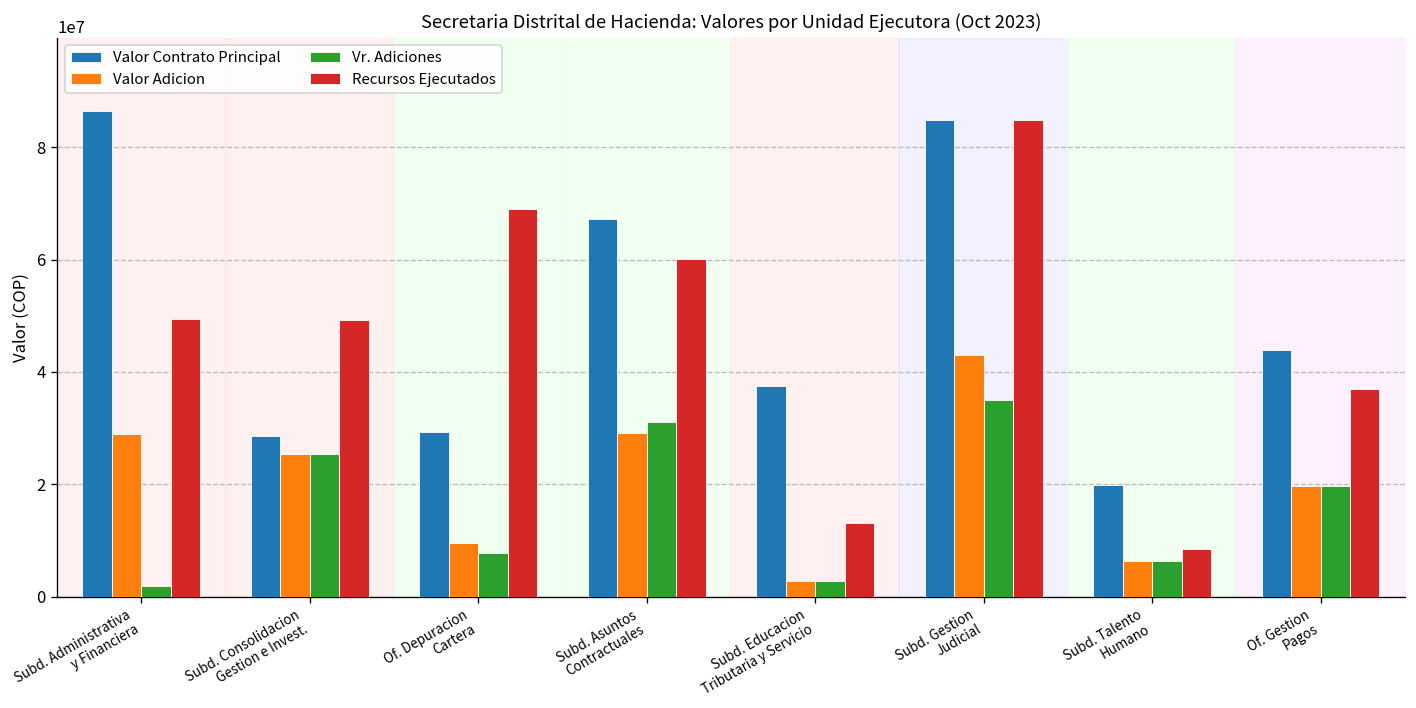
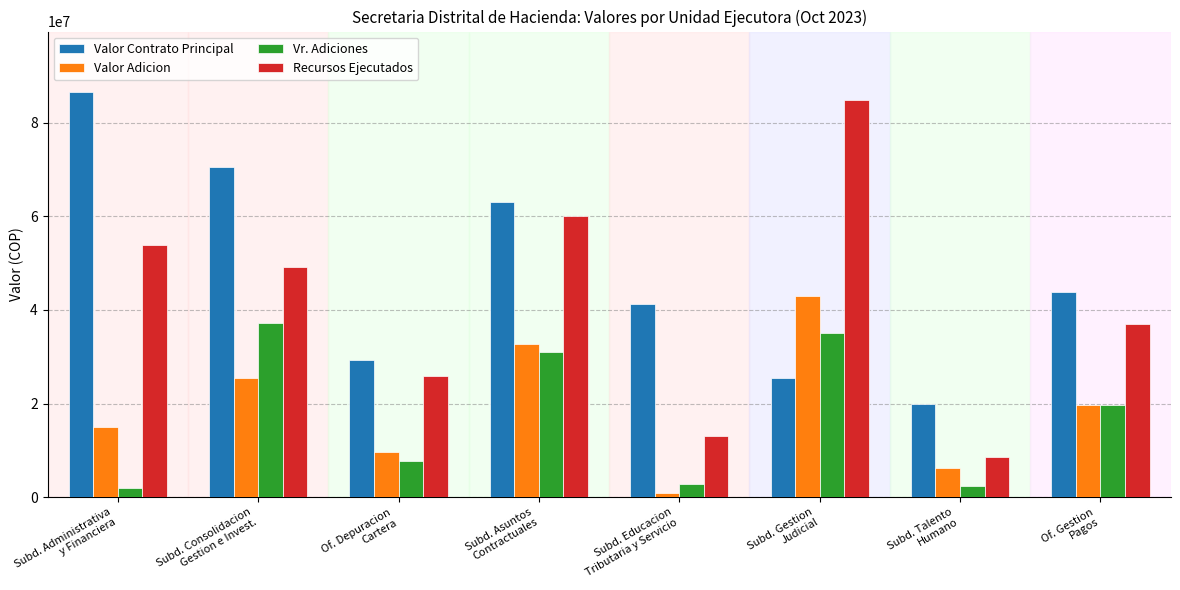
  {
    "Valor Contrato Principal": {
      "Subd. Administrativa y Financiera": 87000000,
-     "Subd. Consolidacion Gestion e Invest.": 29000000,
+     "Subd. Consolidacion Gestion e Invest.": 71000000,
      "Of. Depuracion Cartera": 29000000,
-     "Subd. Asuntos Contractuales": 67000000,
-     "Subd. Educacion Tributaria y Servicio": 38000000,
-     "Subd. Gestion Judicial": 85000000,
+     "Subd. Asuntos Contractuales": 63000000,
+     "Subd. Educacion Tributaria y Servicio": 41000000,
+     "Subd. Gestion Judicial": 25000000,
      "Subd. Talento Humano": 20000000,
      "Of. Gestion Pagos": 44000000
    },
    "Valor Adicion": {
-     "Subd. Administrativa y Financiera": 29000000,
+     "Subd. Administrativa y Financiera": 15000000,
      "Subd. Consolidacion Gestion e Invest.": 25000000,
      "Of. Depuracion Cartera": 10000000,
-     "Subd. Asuntos Contractuales": 29000000,
-     "Subd. Educacion Tributaria y Servicio": 3000000,
+     "Subd. Asuntos Contractuales": 33000000,
+     "Subd. Educacion Tributaria y Servicio": 1000000,
      "Subd. Gestion Judicial": 43000000,
      "Subd. Talento Humano": 6000000,
      "Of. Gestion Pagos": 20000000
    },
    "Vr. Adiciones": {
      "Subd. Administrativa y Financiera": 2000000,
-     "Subd. Consolidacion Gestion e Invest.": 25000000,
+     "Subd. Consolidacion Gestion e Invest.": 37000000,
      "Of. Depuracion Cartera": 8000000,
      "Subd. Asuntos Contractuales": 31000000,
      "Subd. Educacion Tributaria y Servicio": 3000000,
      "Subd. Gestion Judicial": 35000000,
-     "Subd. Talento Humano": 6000000,
+     "Subd. Talento Humano": 2000000,
      "Of. Gestion Pagos": 20000000
    },
    "Recursos Ejecutados": {
-     "Subd. Administrativa y Financiera": 49000000,
+     "Subd. Administrativa y Financiera": 54000000,
      "Subd. Consolidacion Gestion e Invest.": 49000000,
-     "Of. Depuracion Cartera": 69000000,
+     "Of. Depuracion Cartera": 26000000,
      "Subd. Asuntos Contractuales": 60000000,
      "Subd. Educacion Tributaria y Servicio": 13000000,
      "Subd. Gestion Judicial": 85000000,
      "Subd. Talento Humano": 8000000,
      "Of. Gestion Pagos": 37000000
    }
  }
